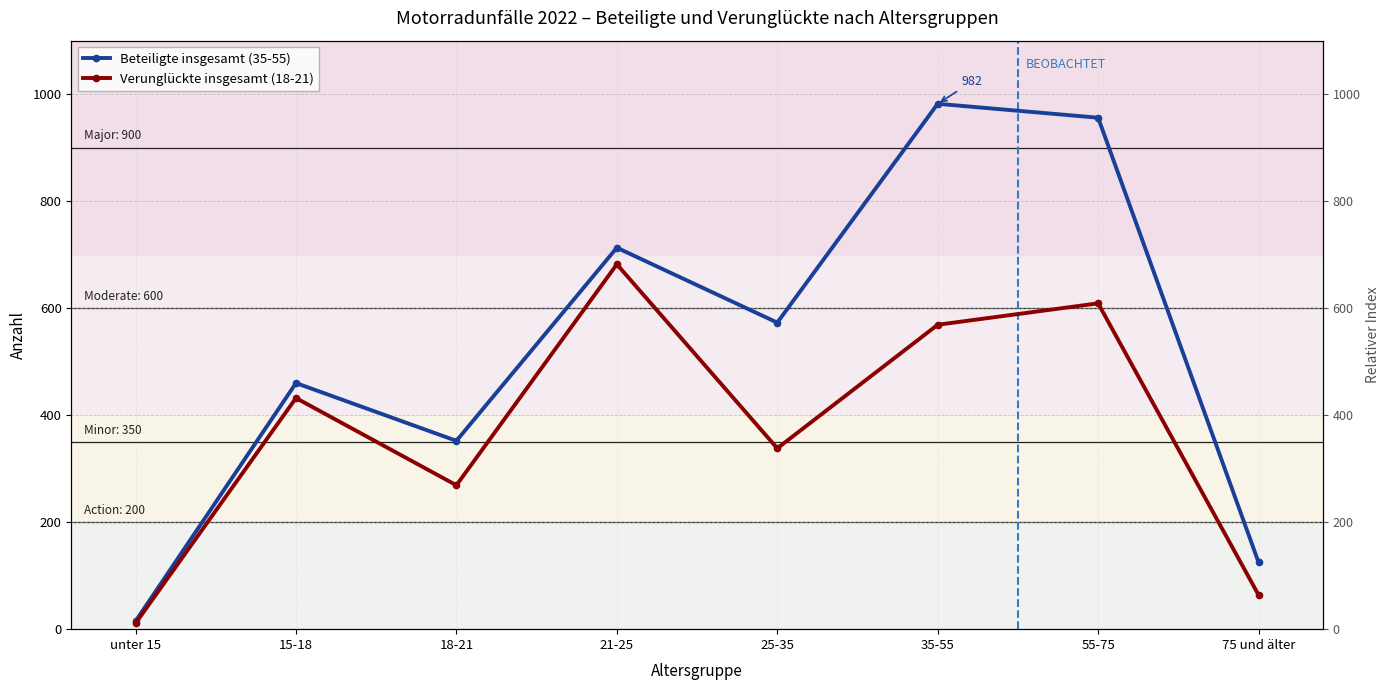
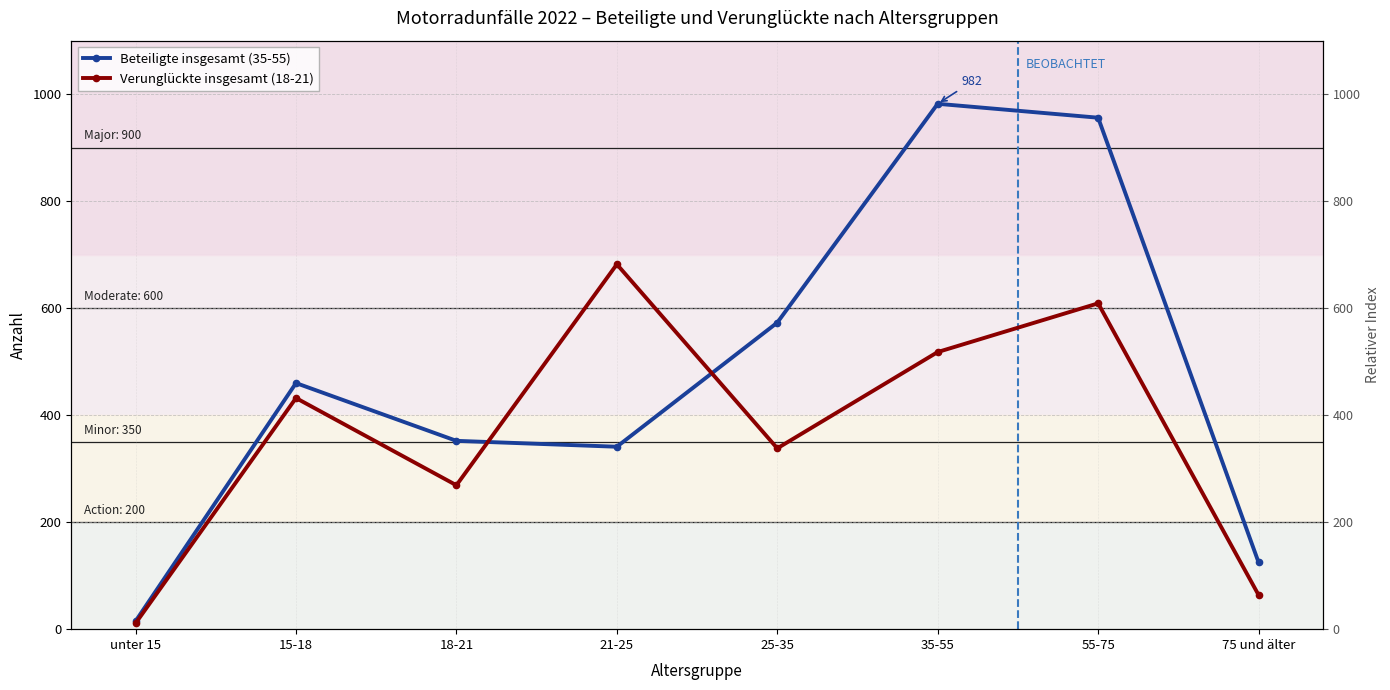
  {
    "Beteiligte insgesamt (35-55)": {
      "15-18": 460,
      "18-21": 350,
-     "21-25": 710,
+     "21-25": 340,
      "25-35": 570,
      "55-75": 960,
      "75 und älter": 130
    },
    "Verunglückte insgesamt (18-21)": {
      "15-18": 430,
      "18-21": 270,
      "21-25": 680,
      "25-35": 340,
-     "35-55": 570,
+     "35-55": 520,
      "55-75": 610,
      "75 und älter": 60
    }
  }
